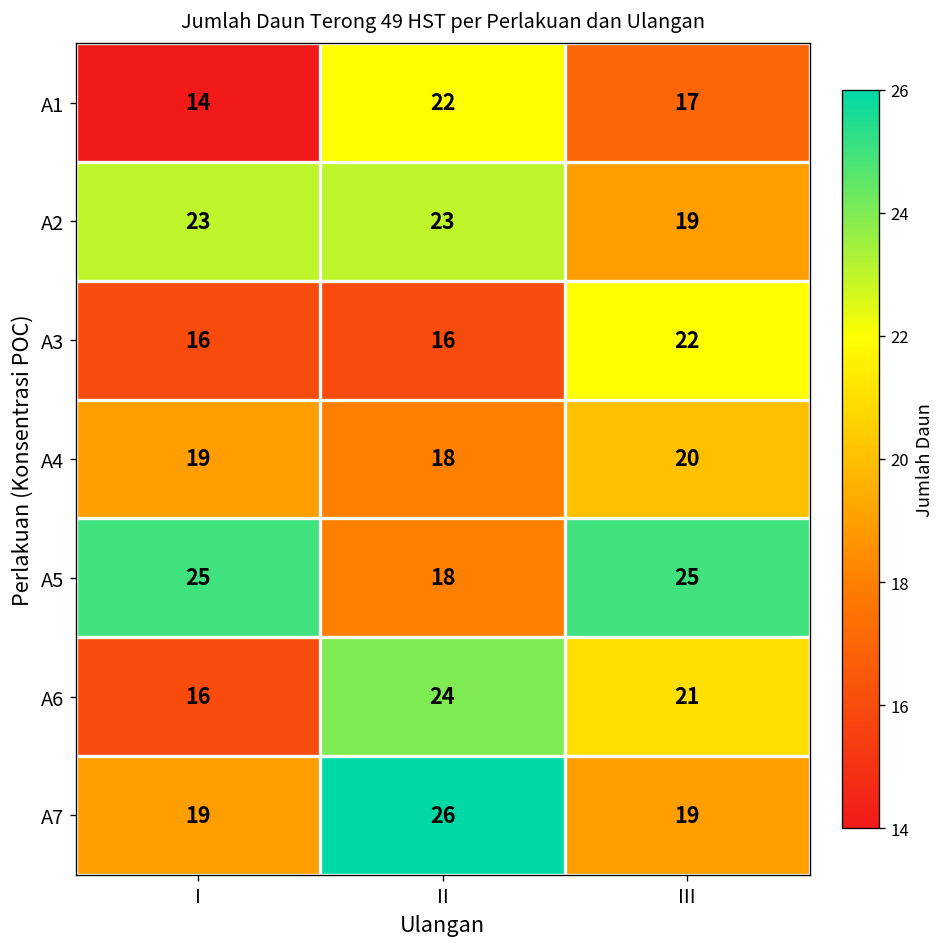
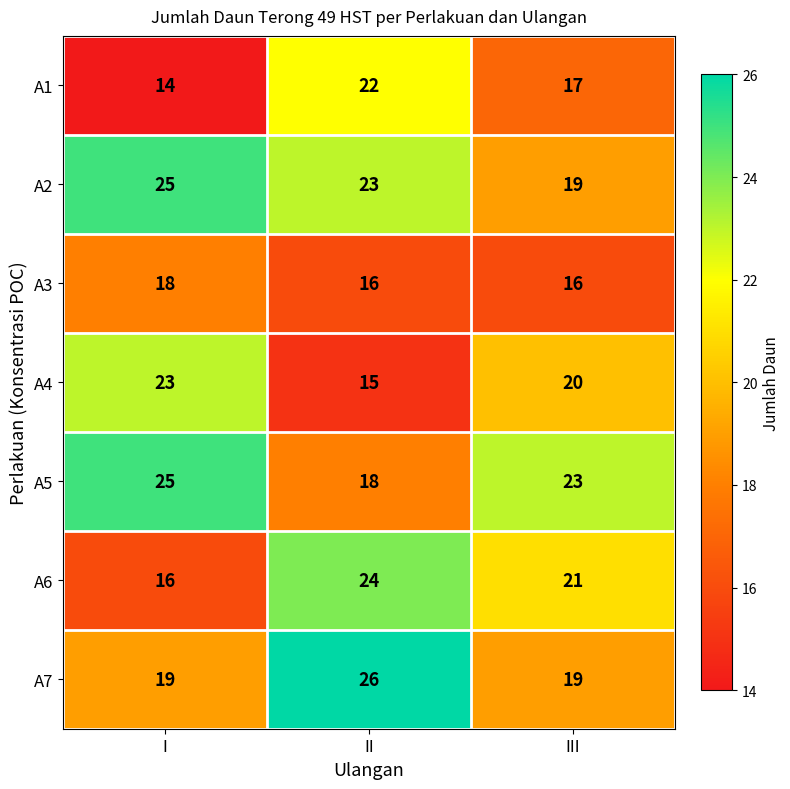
  {
    "A1": {
      "I": 14,
      "II": 22,
      "III": 17
    },
    "A2": {
-     "I": 23,
+     "I": 25,
      "II": 23,
      "III": 19
    },
    "A3": {
-     "I": 16,
+     "I": 18,
      "II": 16,
-     "III": 22
+     "III": 16
    },
    "A4": {
-     "I": 19,
-     "II": 18,
+     "I": 23,
+     "II": 15,
      "III": 20
    },
    "A5": {
      "I": 25,
      "II": 18,
-     "III": 25
+     "III": 23
    },
    "A6": {
      "I": 16,
      "II": 24,
      "III": 21
    },
    "A7": {
      "I": 19,
      "II": 26,
      "III": 19
    }
  }
